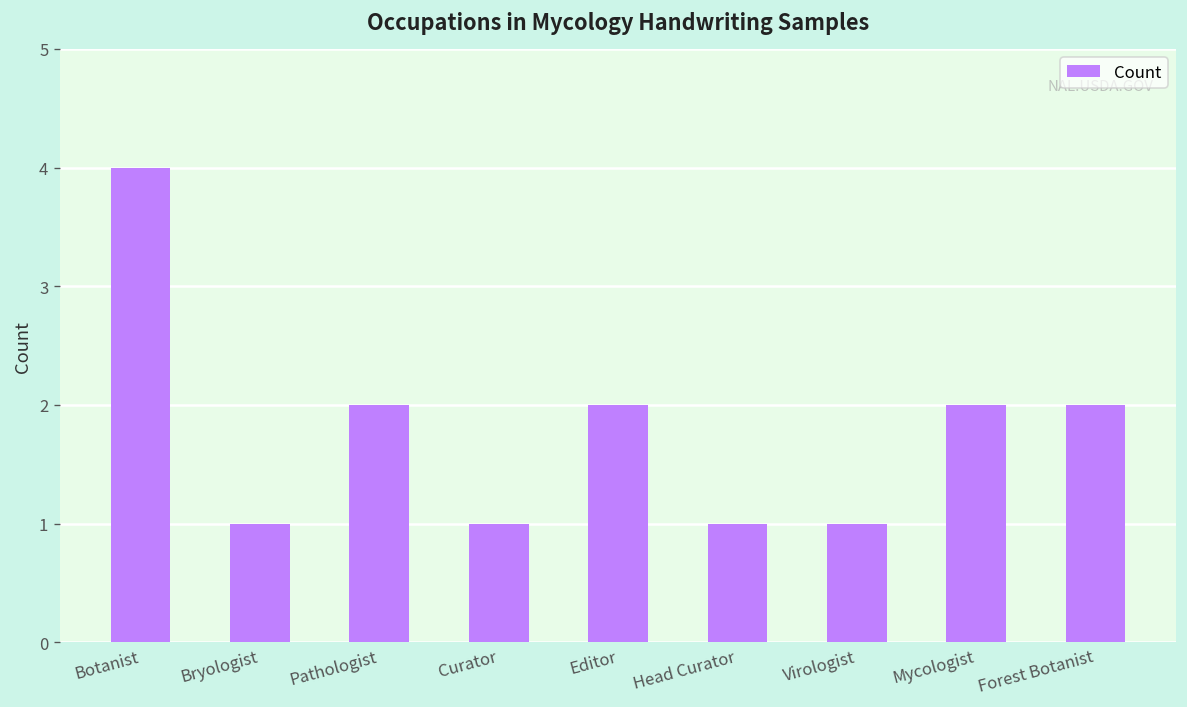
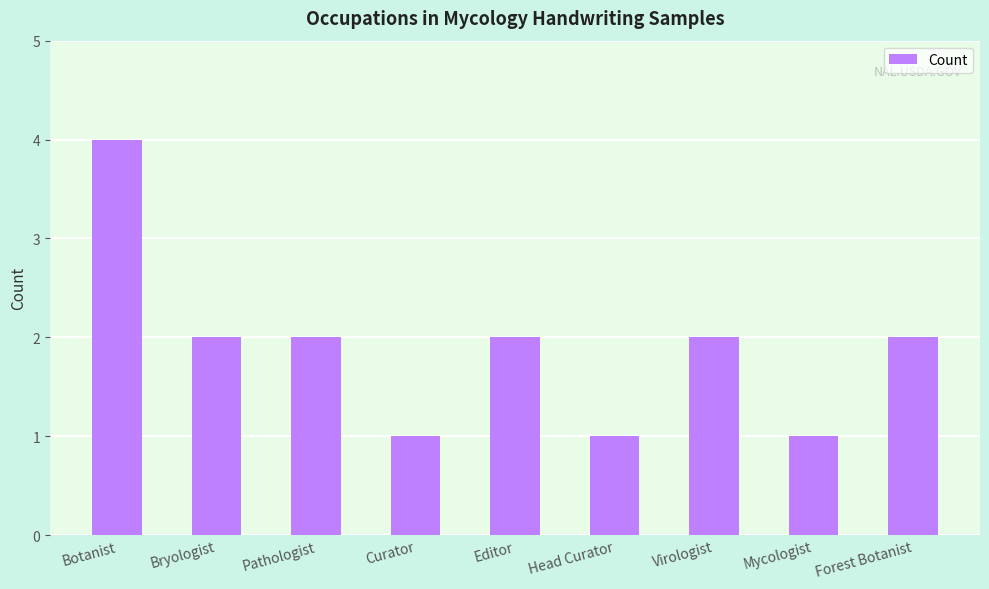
  {
    "Botanist": 4,
-   "Bryologist": 1,
+   "Bryologist": 2,
    "Pathologist": 2,
    "Curator": 1,
    "Editor": 2,
    "Head Curator": 1,
-   "Virologist": 1,
-   "Mycologist": 2,
+   "Virologist": 2,
+   "Mycologist": 1,
    "Forest Botanist": 2
  }
